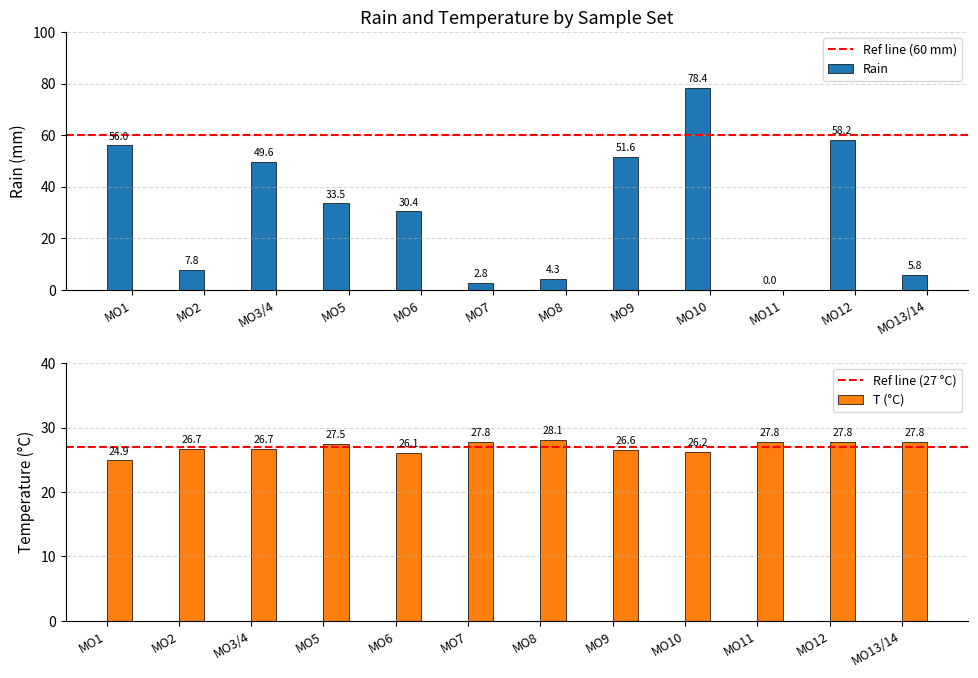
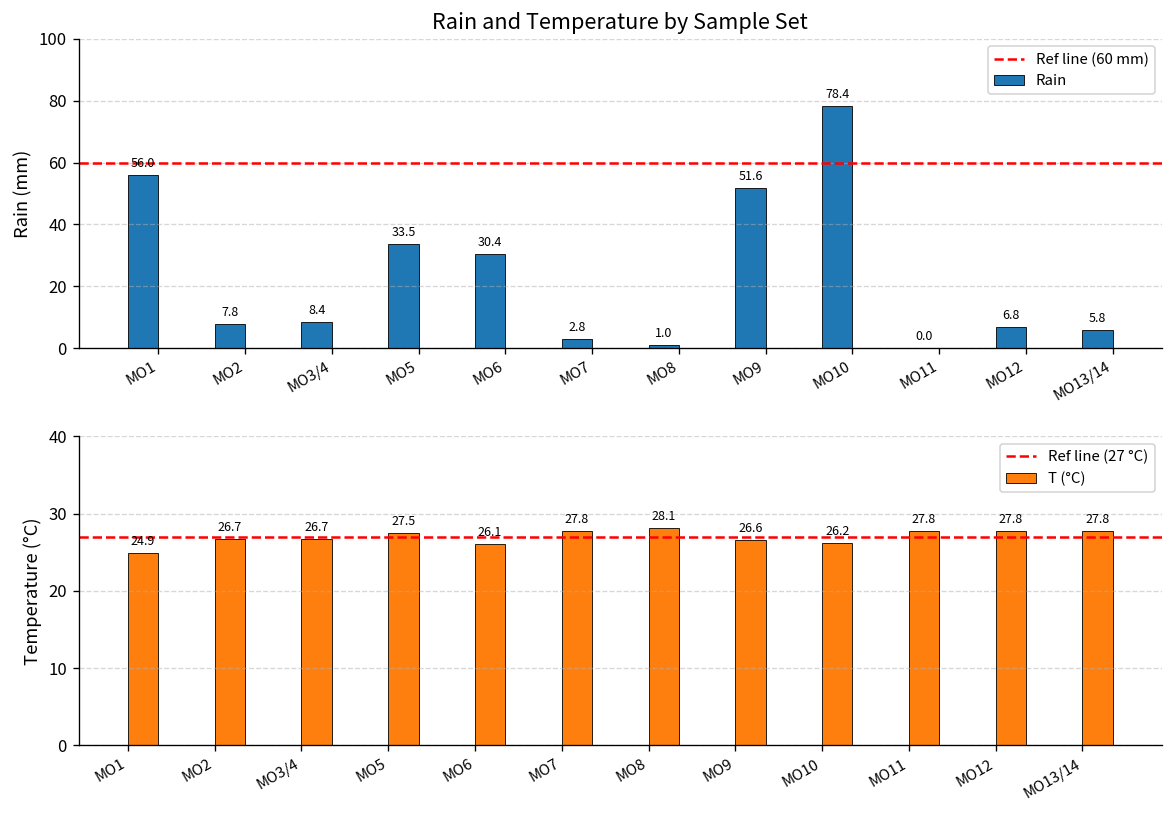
  {
    "Rain and Temperature by Sample Set": {
      "MO1": 56.0,
      "MO2": 7.8,
-     "MO3/4": 49.6,
+     "MO3/4": 8.4,
      "MO5": 33.5,
      "MO6": 30.4,
      "MO7": 2.8,
-     "MO8": 4.3,
+     "MO8": 1.0,
      "MO9": 51.6,
      "MO10": 78.4,
      "MO11": 0.0,
-     "MO12": 58.2,
+     "MO12": 6.8,
      "MO13/14": 5.8
    }
  }
